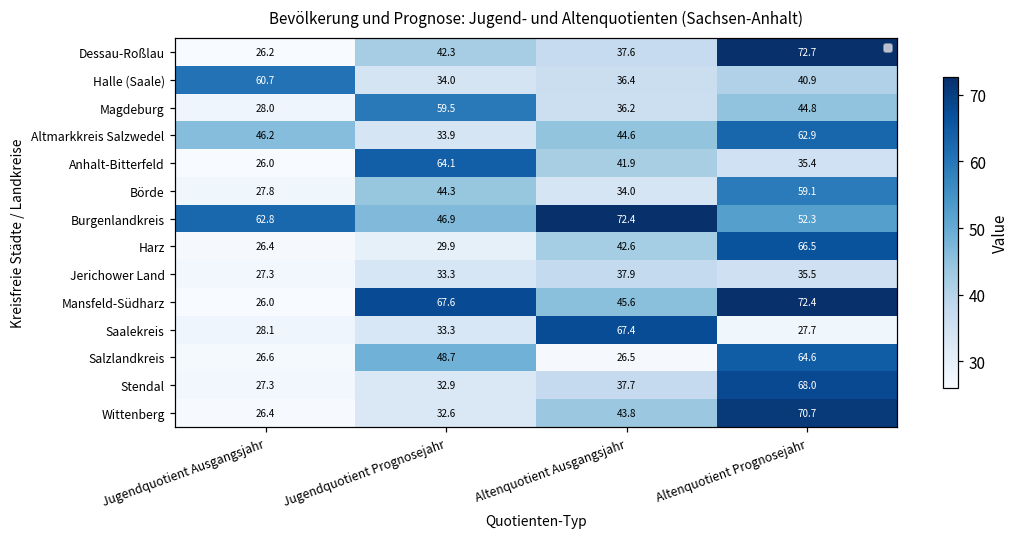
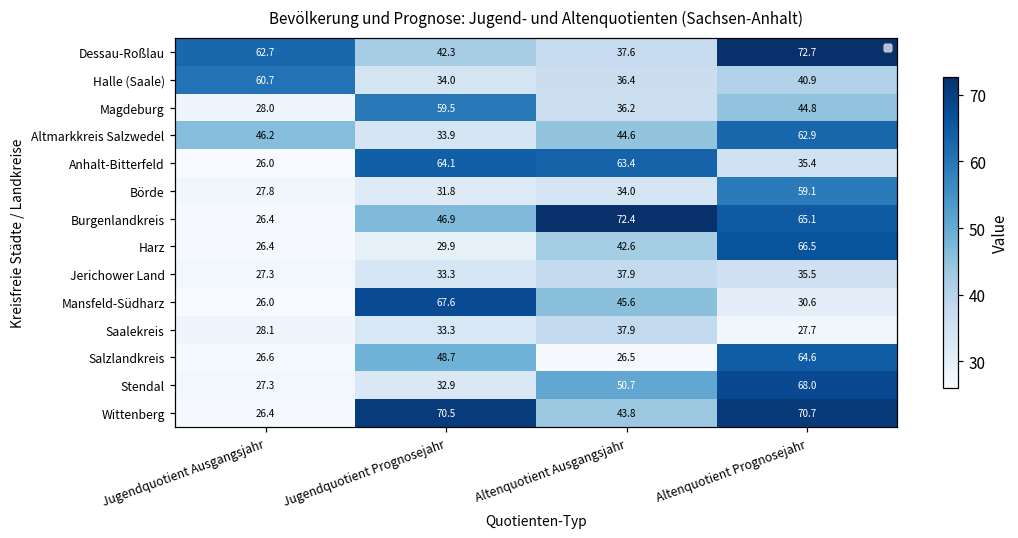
  {
    "Dessau-Roßlau": {
-     "Jugendquotient Ausgangsjahr": 26.2,
+     "Jugendquotient Ausgangsjahr": 62.7,
      "Jugendquotient Prognosejahr": 42.3,
      "Altenquotient Ausgangsjahr": 37.6,
      "Altenquotient Prognosejahr": 72.7
    },
    "Halle (Saale)": {
      "Jugendquotient Ausgangsjahr": 60.7,
      "Jugendquotient Prognosejahr": 34.0,
      "Altenquotient Ausgangsjahr": 36.4,
      "Altenquotient Prognosejahr": 40.9
    },
    "Magdeburg": {
      "Jugendquotient Ausgangsjahr": 28.0,
      "Jugendquotient Prognosejahr": 59.5,
      "Altenquotient Ausgangsjahr": 36.2,
      "Altenquotient Prognosejahr": 44.8
    },
    "Altmarkkreis Salzwedel": {
      "Jugendquotient Ausgangsjahr": 46.2,
      "Jugendquotient Prognosejahr": 33.9,
      "Altenquotient Ausgangsjahr": 44.6,
      "Altenquotient Prognosejahr": 62.9
    },
    "Anhalt-Bitterfeld": {
      "Jugendquotient Ausgangsjahr": 26.0,
      "Jugendquotient Prognosejahr": 64.1,
-     "Altenquotient Ausgangsjahr": 41.9,
+     "Altenquotient Ausgangsjahr": 63.4,
      "Altenquotient Prognosejahr": 35.4
    },
    "Börde": {
      "Jugendquotient Ausgangsjahr": 27.8,
-     "Jugendquotient Prognosejahr": 44.3,
+     "Jugendquotient Prognosejahr": 31.8,
      "Altenquotient Ausgangsjahr": 34.0,
      "Altenquotient Prognosejahr": 59.1
    },
    "Burgenlandkreis": {
-     "Jugendquotient Ausgangsjahr": 62.8,
+     "Jugendquotient Ausgangsjahr": 26.4,
      "Jugendquotient Prognosejahr": 46.9,
      "Altenquotient Ausgangsjahr": 72.4,
-     "Altenquotient Prognosejahr": 52.3
+     "Altenquotient Prognosejahr": 65.1
    },
    "Harz": {
      "Jugendquotient Ausgangsjahr": 26.4,
      "Jugendquotient Prognosejahr": 29.9,
      "Altenquotient Ausgangsjahr": 42.6,
      "Altenquotient Prognosejahr": 66.5
    },
    "Jerichower Land": {
      "Jugendquotient Ausgangsjahr": 27.3,
      "Jugendquotient Prognosejahr": 33.3,
      "Altenquotient Ausgangsjahr": 37.9,
      "Altenquotient Prognosejahr": 35.5
    },
    "Mansfeld-Südharz": {
      "Jugendquotient Ausgangsjahr": 26.0,
      "Jugendquotient Prognosejahr": 67.6,
      "Altenquotient Ausgangsjahr": 45.6,
-     "Altenquotient Prognosejahr": 72.4
+     "Altenquotient Prognosejahr": 30.6
    },
    "Saalekreis": {
      "Jugendquotient Ausgangsjahr": 28.1,
      "Jugendquotient Prognosejahr": 33.3,
-     "Altenquotient Ausgangsjahr": 67.4,
+     "Altenquotient Ausgangsjahr": 37.9,
      "Altenquotient Prognosejahr": 27.7
    },
    "Salzlandkreis": {
      "Jugendquotient Ausgangsjahr": 26.6,
      "Jugendquotient Prognosejahr": 48.7,
      "Altenquotient Ausgangsjahr": 26.5,
      "Altenquotient Prognosejahr": 64.6
    },
    "Stendal": {
      "Jugendquotient Ausgangsjahr": 27.3,
      "Jugendquotient Prognosejahr": 32.9,
-     "Altenquotient Ausgangsjahr": 37.7,
+     "Altenquotient Ausgangsjahr": 50.7,
      "Altenquotient Prognosejahr": 68.0
    },
    "Wittenberg": {
      "Jugendquotient Ausgangsjahr": 26.4,
-     "Jugendquotient Prognosejahr": 32.6,
+     "Jugendquotient Prognosejahr": 70.5,
      "Altenquotient Ausgangsjahr": 43.8,
      "Altenquotient Prognosejahr": 70.7
    }
  }
